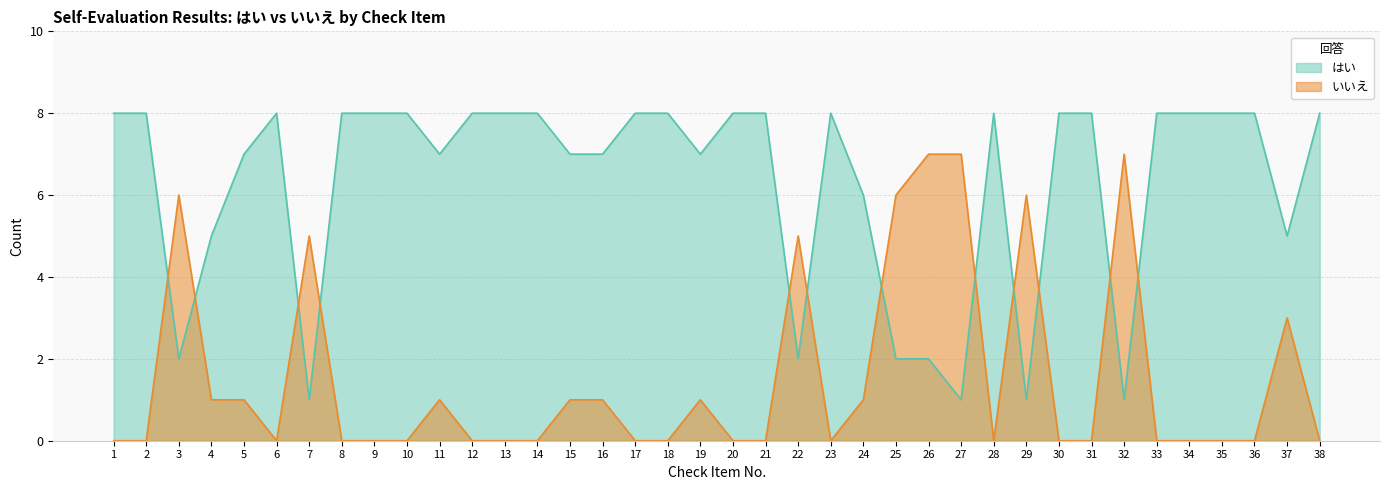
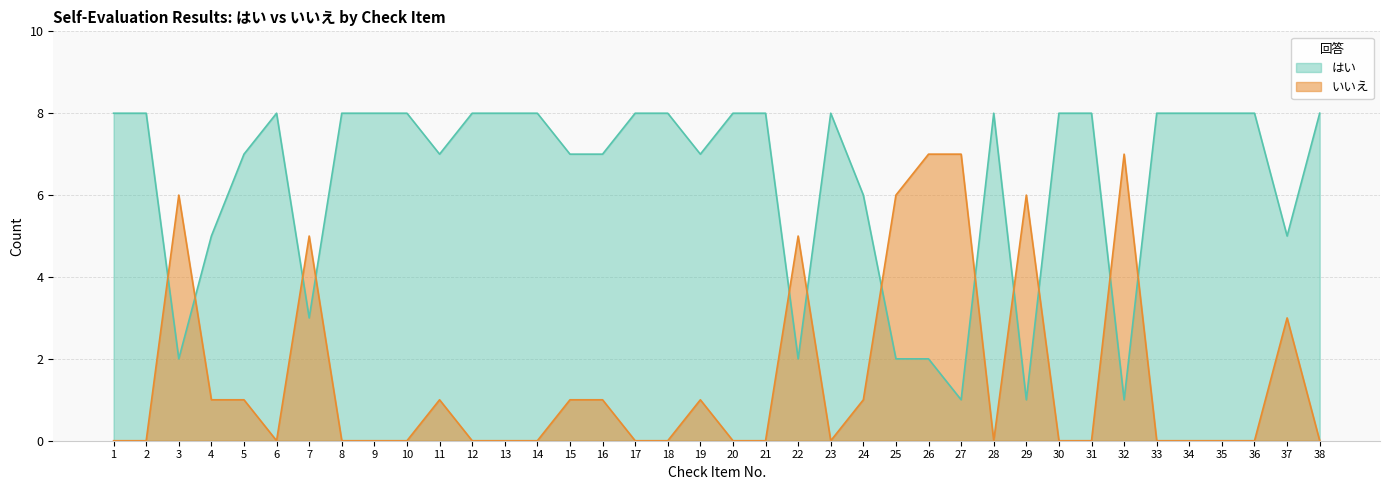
  {
    "はい": {
      "1": 8,
      "2": 8,
      "3": 2,
      "4": 5,
      "5": 7,
      "6": 8,
-     "7": 1,
+     "7": 3,
      "8": 8,
      "9": 8,
      "10": 8,
      "11": 7,
      "12": 8,
      "13": 8,
      "14": 8,
      "15": 7,
      "16": 7,
      "17": 8,
      "18": 8,
      "19": 7,
      "20": 8,
      "21": 8,
      "22": 2,
      "23": 8,
      "24": 6,
      "25": 2,
      "26": 2,
      "27": 1,
      "28": 8,
      "29": 1,
      "30": 8,
      "31": 8,
      "32": 1,
      "33": 8,
      "34": 8,
      "35": 8,
      "36": 8,
      "37": 5,
      "38": 8
    },
    "いいえ": {
      "1": 0,
      "2": 0,
      "3": 6,
      "4": 1,
      "5": 1,
      "6": 0,
      "7": 5,
      "8": 0,
      "9": 0,
      "10": 0,
      "11": 1,
      "12": 0,
      "13": 0,
      "14": 0,
      "15": 1,
      "16": 1,
      "17": 0,
      "18": 0,
      "19": 1,
      "20": 0,
      "21": 0,
      "22": 5,
      "23": 0,
      "24": 1,
      "25": 6,
      "26": 7,
      "27": 7,
      "28": 0,
      "29": 6,
      "30": 0,
      "31": 0,
      "32": 7,
      "33": 0,
      "34": 0,
      "35": 0,
      "36": 0,
      "37": 3,
      "38": 0
    }
  }
